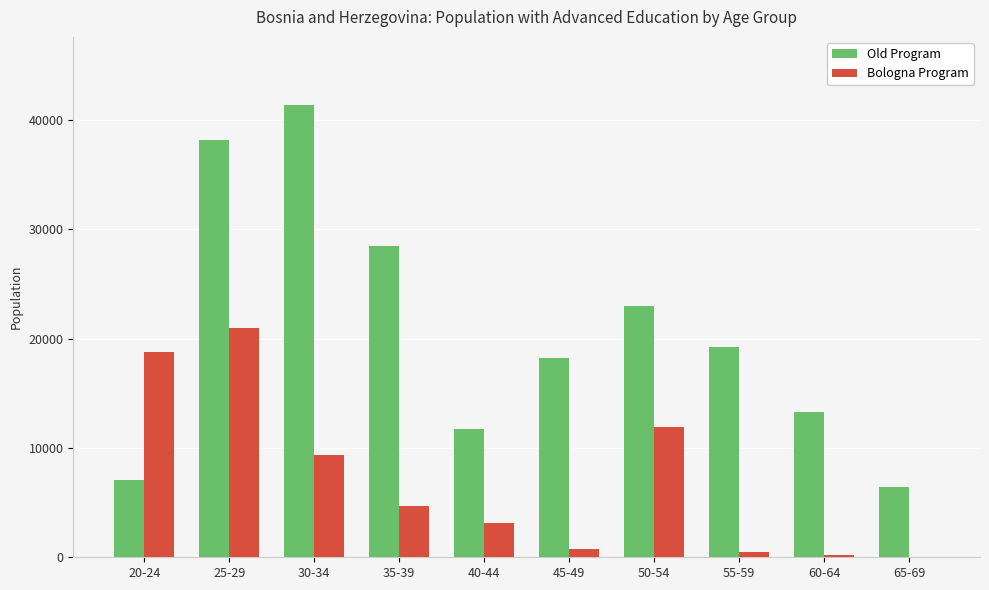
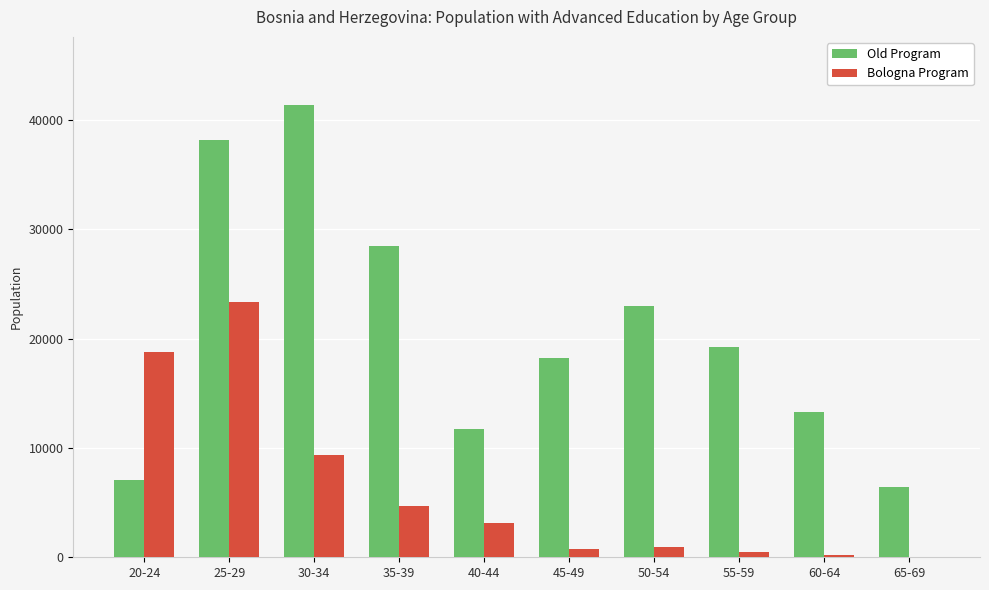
  {
    "Old Program": {
      "20-24": 7100,
      "25-29": 38200,
      "30-34": 41400,
      "35-39": 28500,
      "40-44": 11800,
      "45-49": 18200,
      "50-54": 23000,
      "55-59": 19200,
      "60-64": 13300,
      "65-69": 6500
    },
    "Bologna Program": {
      "20-24": 18700,
-     "25-29": 20900,
+     "25-29": 23300,
      "30-34": 9300,
      "35-39": 4600,
      "40-44": 3100,
      "45-49": 800,
-     "50-54": 11900,
+     "50-54": 1000,
      "55-59": 500
    }
  }
